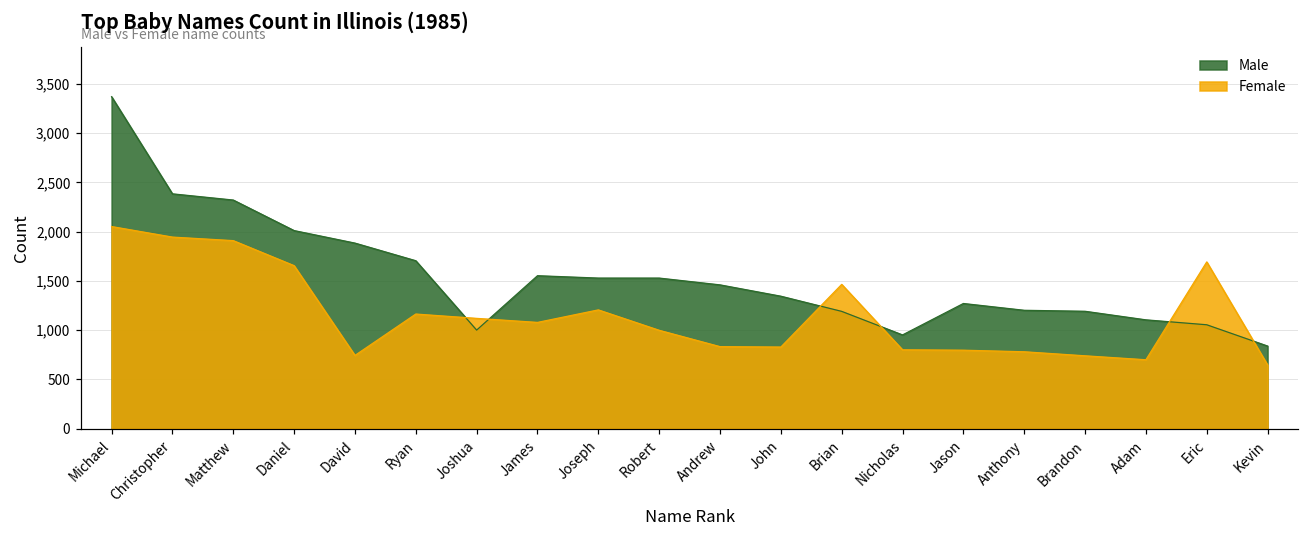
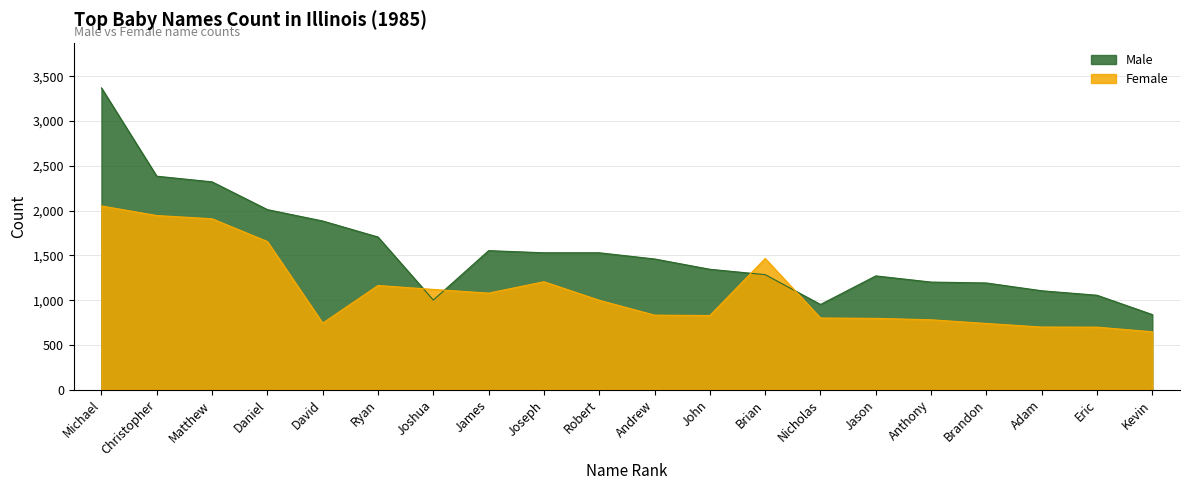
  {
    "Male": {
      "Michael": "3,400",
      "Christopher": "2,400",
      "Matthew": "2,300",
      "Daniel": "2,000",
      "David": "1,900",
      "Ryan": "1,700",
      "Joshua": "1,000",
      "James": "1,600",
      "Joseph": "1,500",
      "Robert": "1,500",
      "Andrew": "1,500",
      "John": "1,300",
-     "Brian": "1,200",
+     "Brian": "1,300",
      "Nicholas": "1,000",
      "Jason": "1,300",
      "Anthony": "1,200",
      "Brandon": "1,200",
      "Adam": "1,100",
      "Eric": "1,100",
      "Kevin": "800"
    },
    "Female": {
      "Michael": "2,100",
      "Christopher": "1,900",
      "Matthew": "1,900",
      "Daniel": "1,700",
      "David": "700",
      "Ryan": "1,200",
      "Joshua": "1,100",
      "James": "1,100",
      "Joseph": "1,200",
      "Robert": "1,000",
      "Andrew": "800",
      "John": "800",
      "Brian": "1,500",
      "Nicholas": "800",
      "Jason": "800",
      "Anthony": "800",
      "Brandon": "700",
      "Adam": "700",
-     "Eric": "1,700",
+     "Eric": "700",
      "Kevin": "600"
    }
  }
